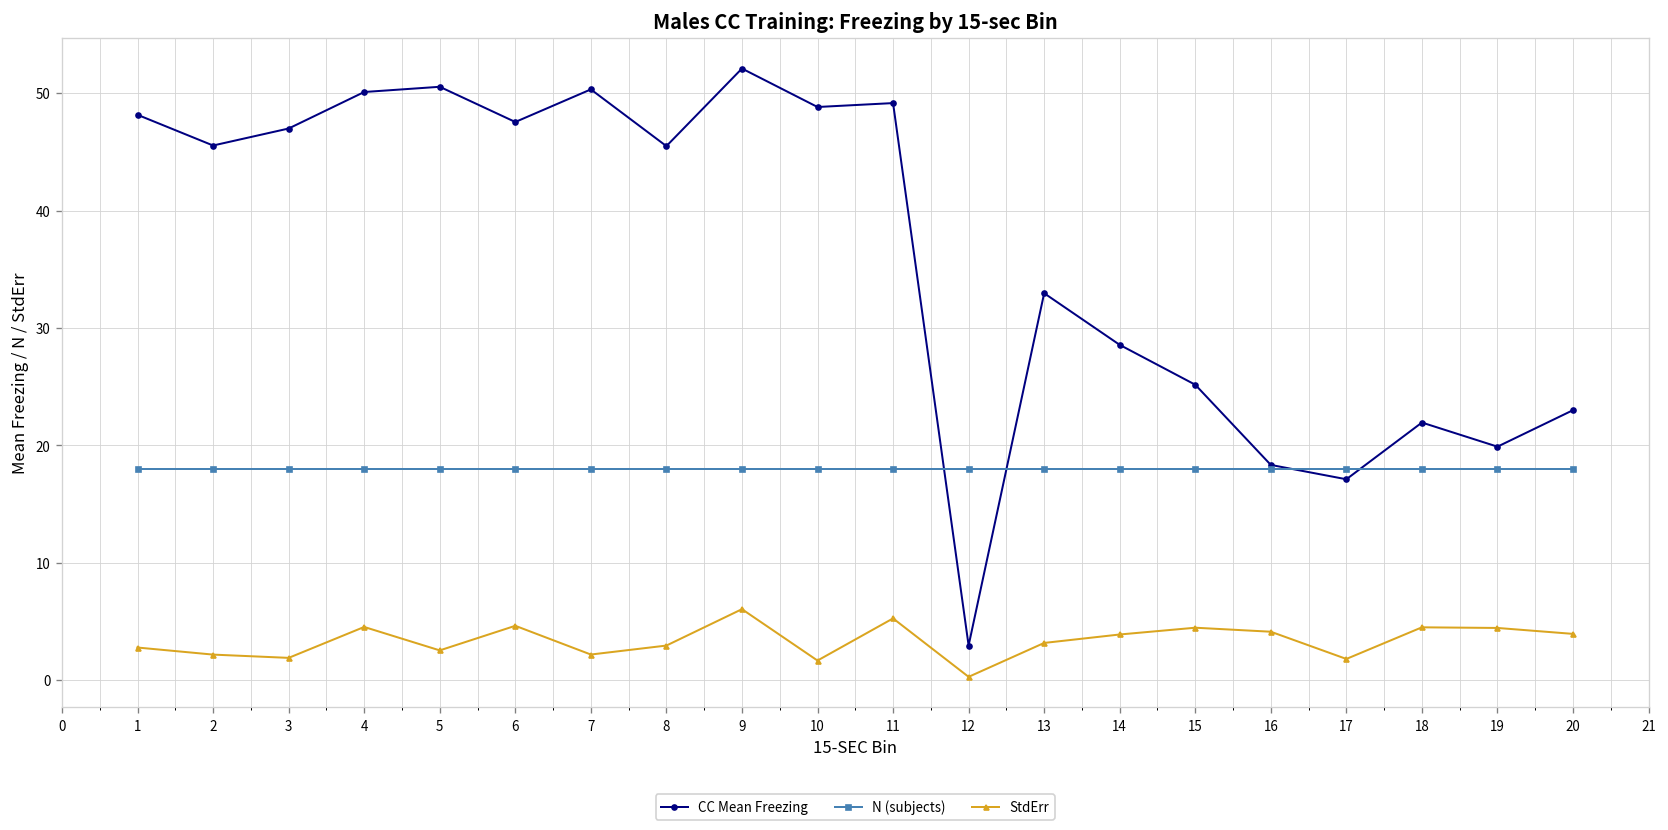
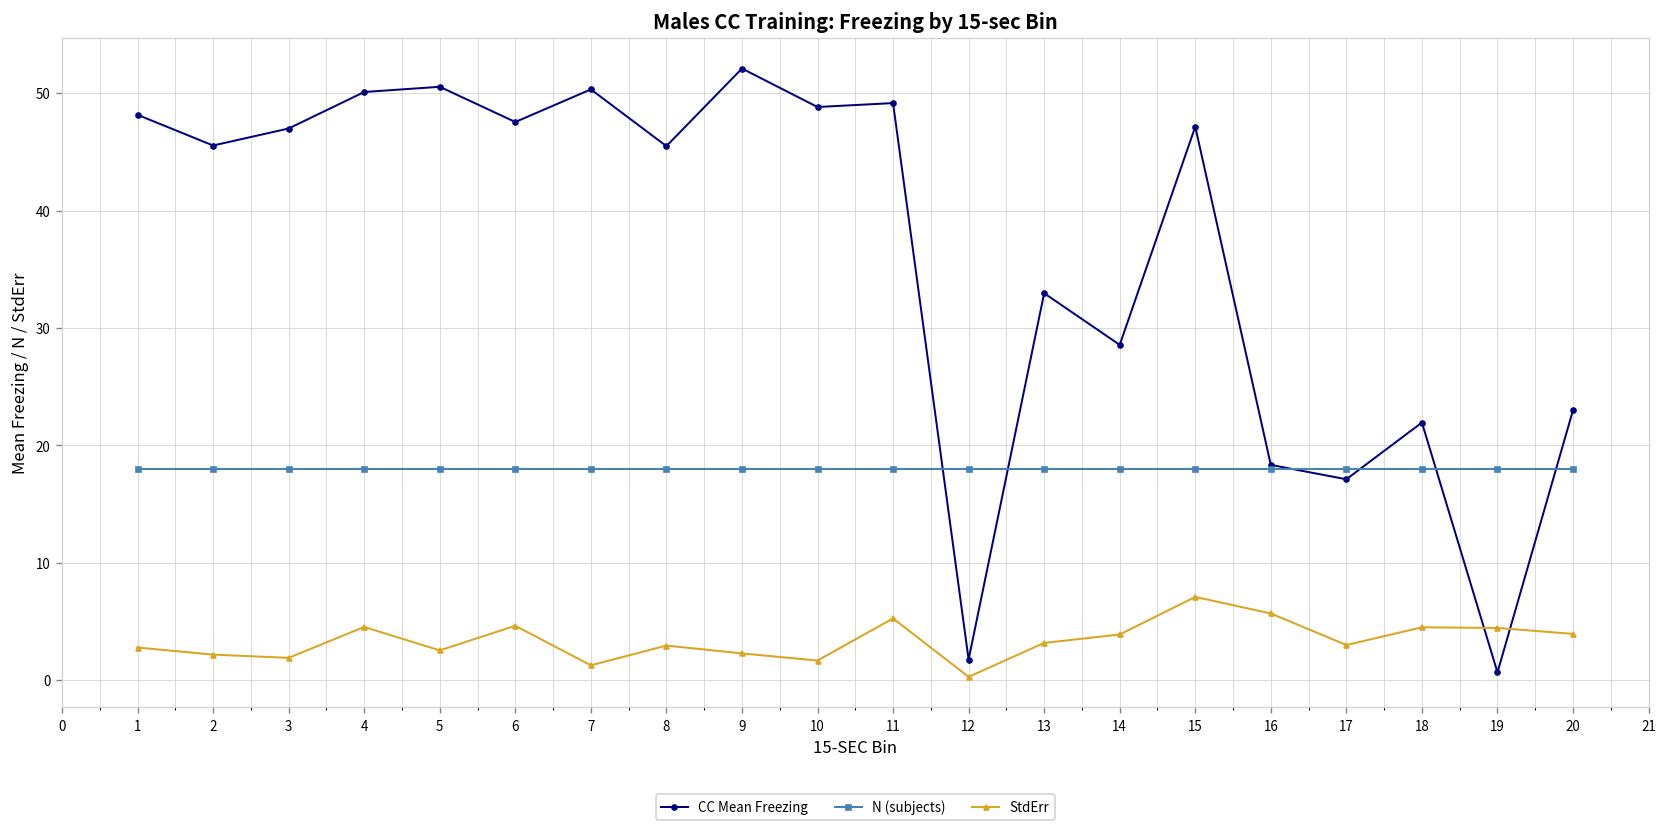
  {
    "CC Mean Freezing": {
      "1": 48,
      "2": 46,
      "3": 47,
      "4": 50,
      "5": 51,
      "6": 48,
      "7": 50,
      "8": 46,
      "9": 52,
      "10": 49,
      "11": 49,
-     "12": 3,
+     "12": 2,
      "13": 33,
      "14": 29,
-     "15": 25,
+     "15": 47,
      "16": 18,
      "17": 17,
      "18": 22,
-     "19": 20,
+     "19": 1,
      "20": 23
    },
    "N (subjects)": {
      "1": 18,
      "2": 18,
      "3": 18,
      "4": 18,
      "5": 18,
      "6": 18,
      "7": 18,
      "8": 18,
      "9": 18,
      "10": 18,
      "11": 18,
      "12": 18,
      "13": 18,
      "14": 18,
      "15": 18,
      "16": 18,
      "17": 18,
      "18": 18,
      "19": 18,
      "20": 18
    },
    "StdErr": {
      "1": 3,
      "2": 2,
      "3": 2,
      "4": 5,
      "5": 3,
      "6": 5,
-     "7": 2,
+     "7": 1,
      "8": 3,
-     "9": 6,
+     "9": 2,
      "10": 2,
      "11": 5,
      "12": 0,
      "13": 3,
      "14": 4,
-     "15": 4,
-     "16": 4,
-     "17": 2,
+     "15": 7,
+     "16": 6,
+     "17": 3,
      "18": 4,
      "19": 4,
      "20": 4
    }
  }
